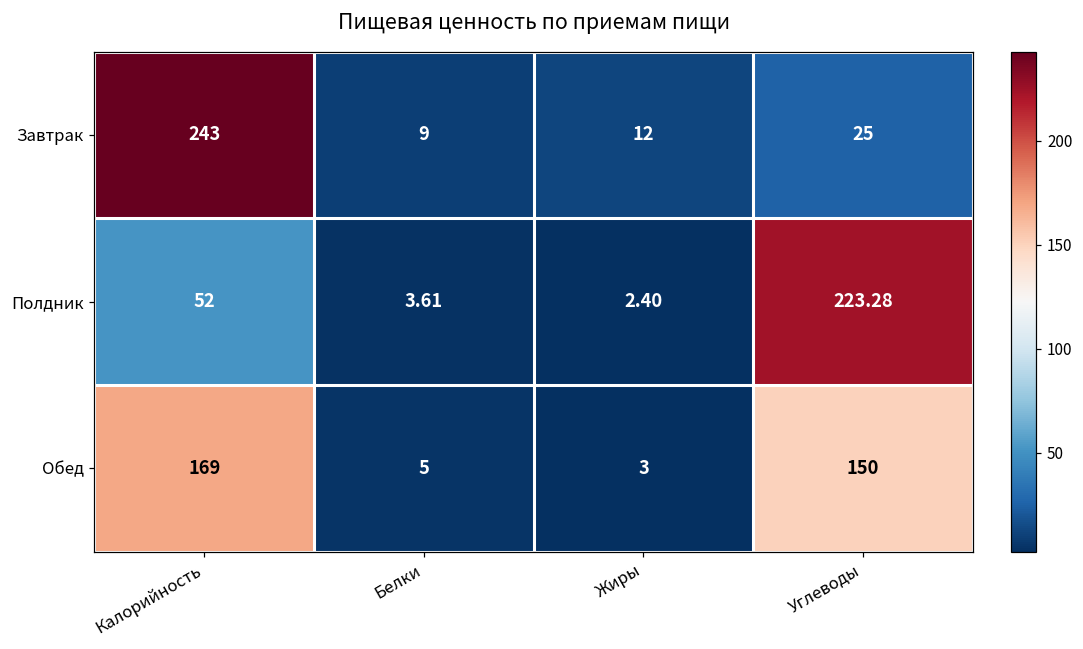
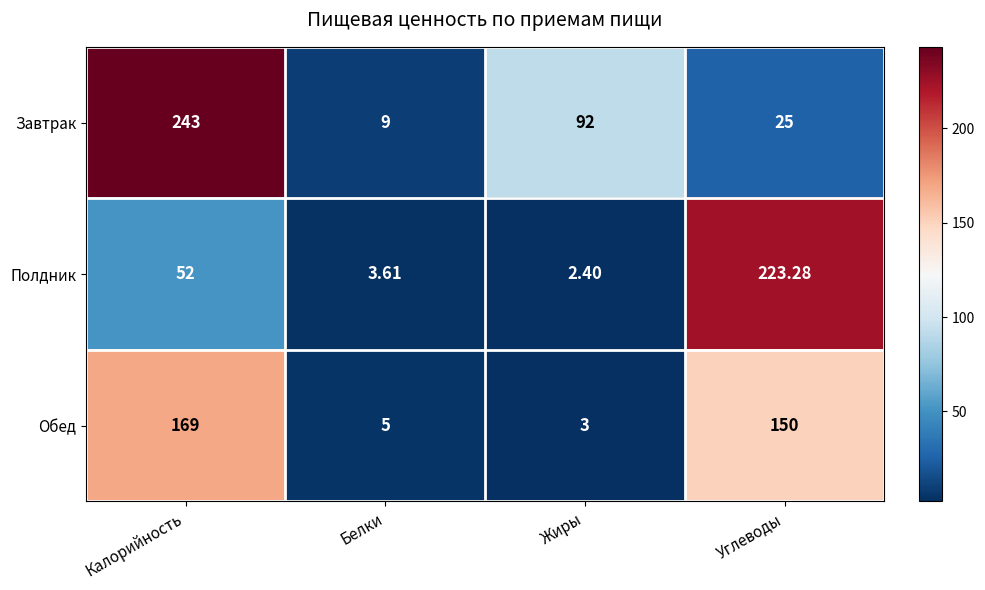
  {
    "Завтрак": {
      "Калорийность": 243,
      "Белки": 9,
-     "Жиры": 12,
+     "Жиры": 92,
      "Углеводы": 25
    },
    "Полдник": {
      "Калорийность": 52,
      "Белки": 3.61,
      "Жиры": 2.40,
      "Углеводы": 223.28
    },
    "Обед": {
      "Калорийность": 169,
      "Белки": 5,
      "Жиры": 3,
      "Углеводы": 150
    }
  }
